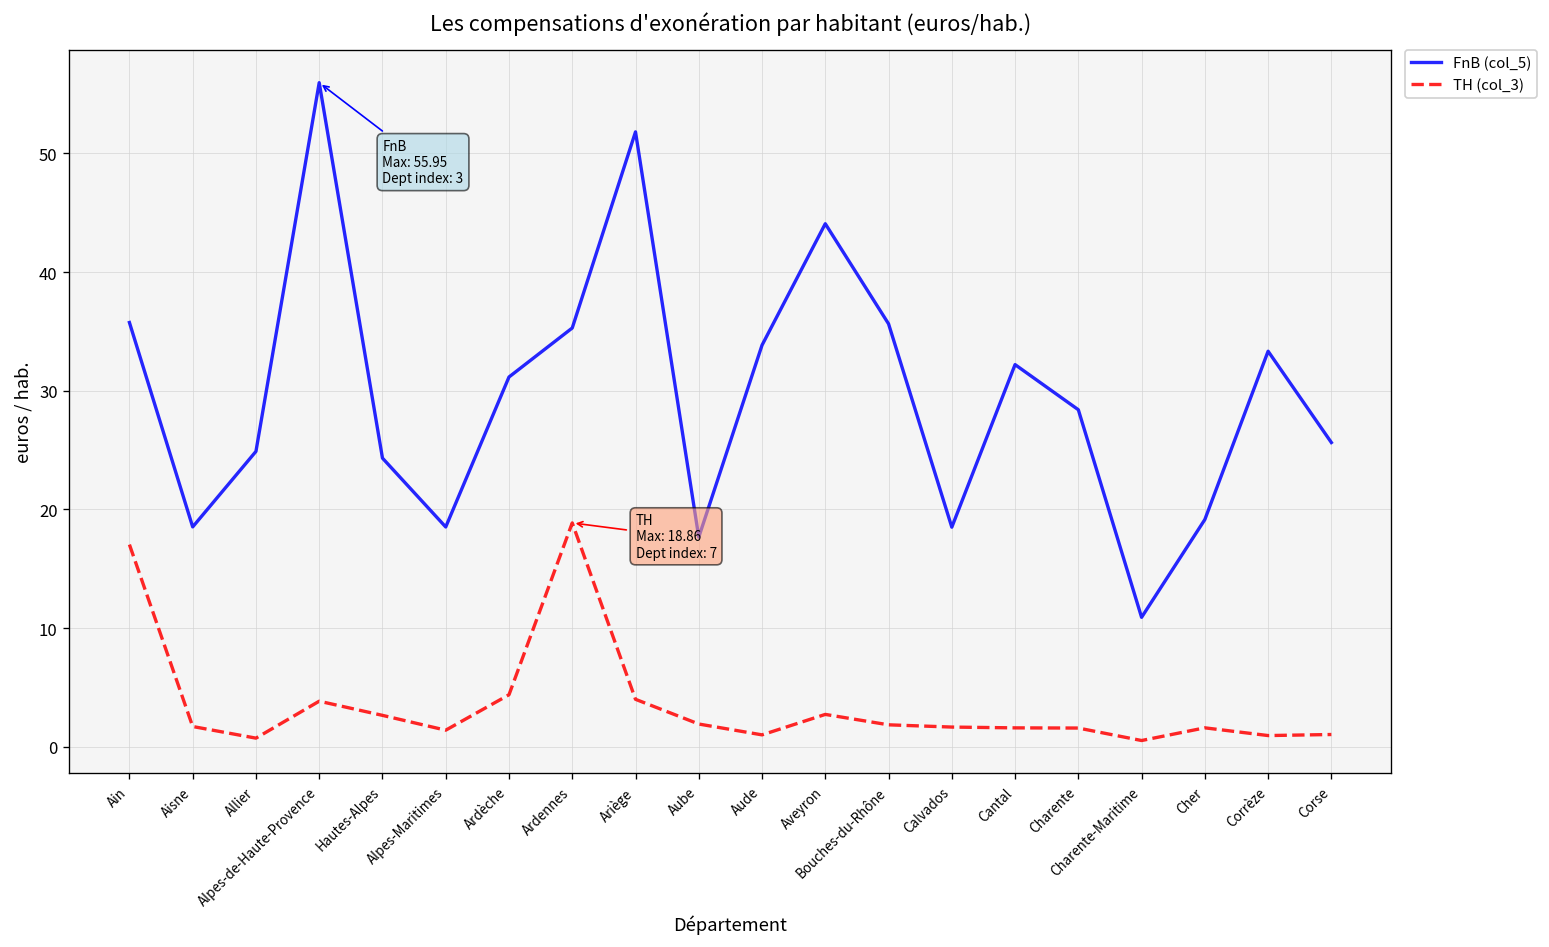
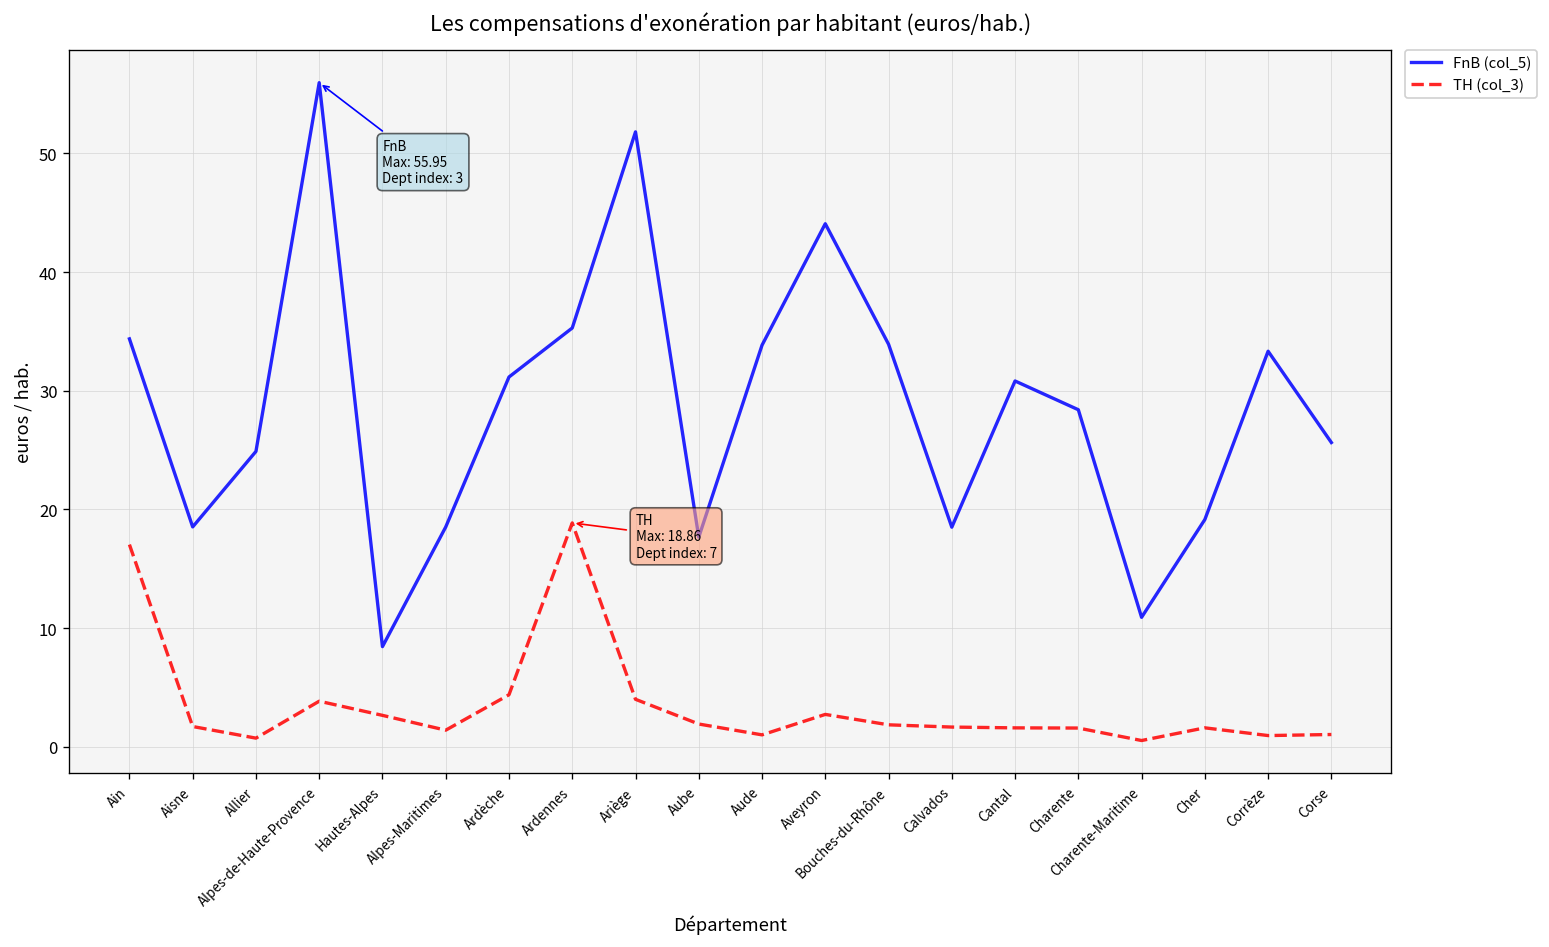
  {
    "FnB (col_5)": {
-     "Ain": 36,
+     "Ain": 34,
      "Aisne": 19,
      "Allier": 25,
-     "Hautes-Alpes": 24,
+     "Hautes-Alpes": 8,
      "Alpes-Maritimes": 19,
      "Ardèche": 31,
      "Ardennes": 35,
      "Ariège": 52,
      "Aude": 34,
      "Aveyron": 44,
-     "Bouches-du-Rhône": 36,
+     "Bouches-du-Rhône": 34,
      "Calvados": 19,
-     "Cantal": 32,
+     "Cantal": 31,
      "Charente": 28,
      "Charente-Maritime": 11,
      "Cher": 19,
      "Corrèze": 33,
      "Corse": 26
    },
    "TH (col_3)": {
      "Ain": 17,
      "Aisne": 2,
      "Allier": 1,
      "Alpes-de-Haute-Provence": 4,
      "Hautes-Alpes": 3,
      "Alpes-Maritimes": 1,
      "Ardèche": 4,
      "Ardennes": 19,
      "Ariège": 4,
      "Aube": 2,
      "Aude": 1,
      "Aveyron": 3,
      "Bouches-du-Rhône": 2,
      "Calvados": 2,
      "Cantal": 2,
      "Charente": 2,
      "Charente-Maritime": 1,
      "Cher": 2,
      "Corrèze": 1,
      "Corse": 1
    }
  }
